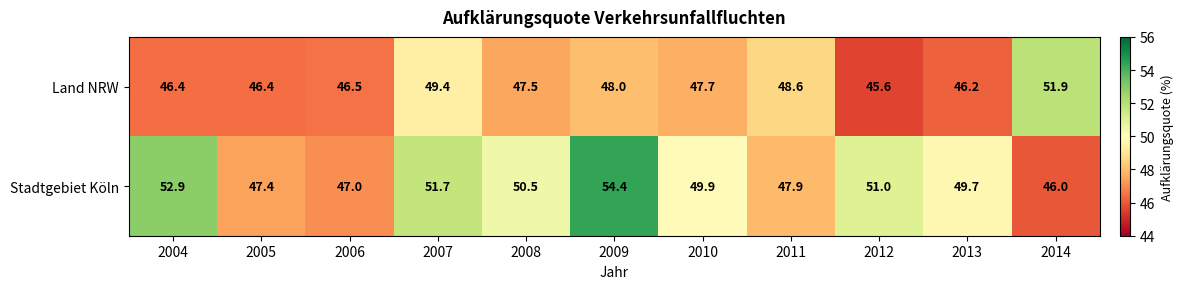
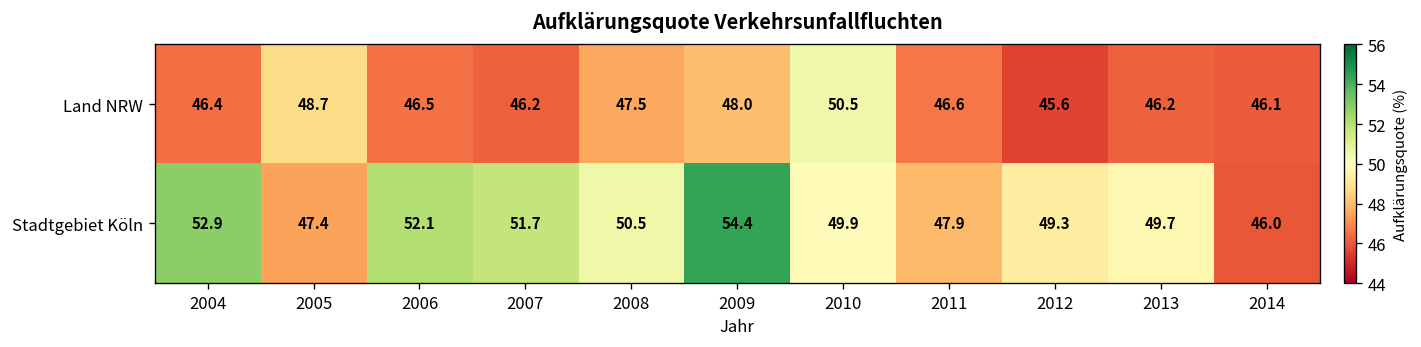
  {
    "Land NRW": {
      "2004": 46.4,
-     "2005": 46.4,
+     "2005": 48.7,
      "2006": 46.5,
-     "2007": 49.4,
+     "2007": 46.2,
      "2008": 47.5,
      "2009": 48.0,
-     "2010": 47.7,
-     "2011": 48.6,
+     "2010": 50.5,
+     "2011": 46.6,
      "2012": 45.6,
      "2013": 46.2,
-     "2014": 51.9
+     "2014": 46.1
    },
    "Stadtgebiet Köln": {
      "2004": 52.9,
      "2005": 47.4,
-     "2006": 47.0,
+     "2006": 52.1,
      "2007": 51.7,
      "2008": 50.5,
      "2009": 54.4,
      "2010": 49.9,
      "2011": 47.9,
-     "2012": 51.0,
+     "2012": 49.3,
      "2013": 49.7,
      "2014": 46.0
    }
  }
